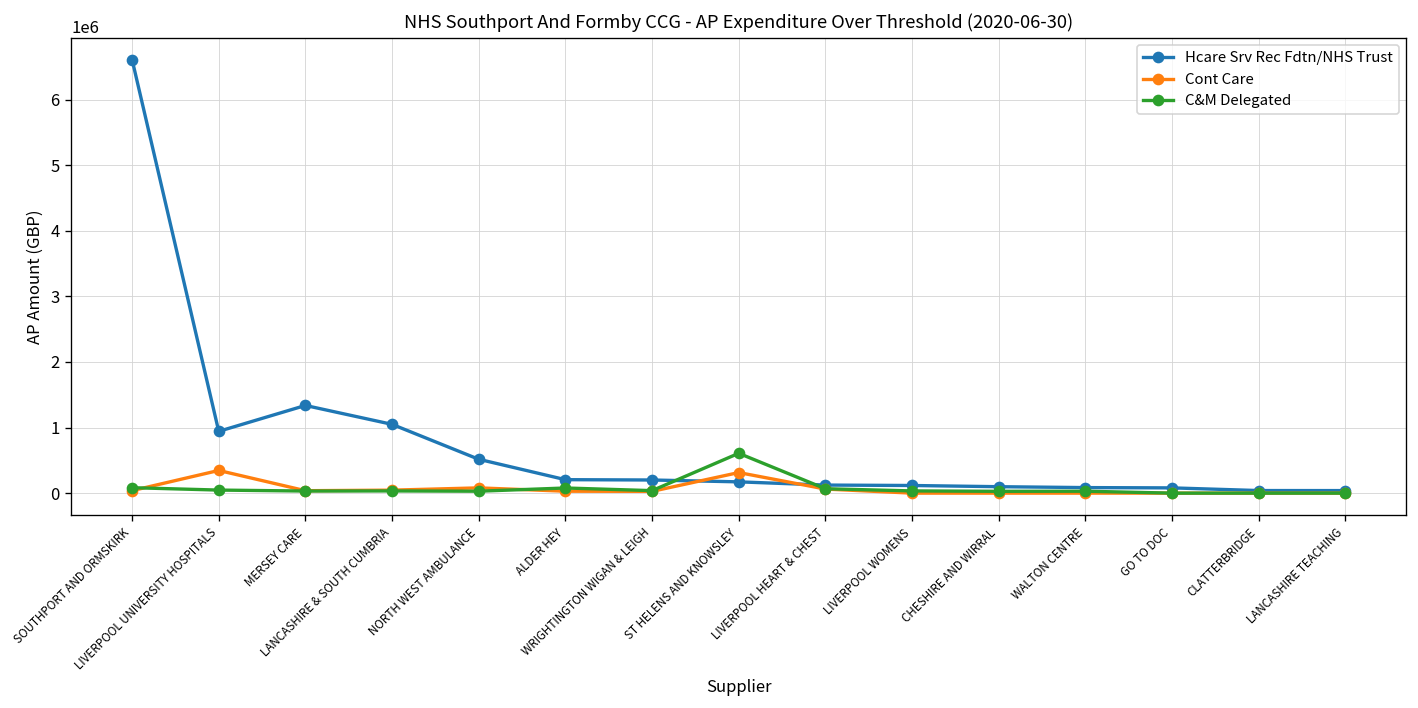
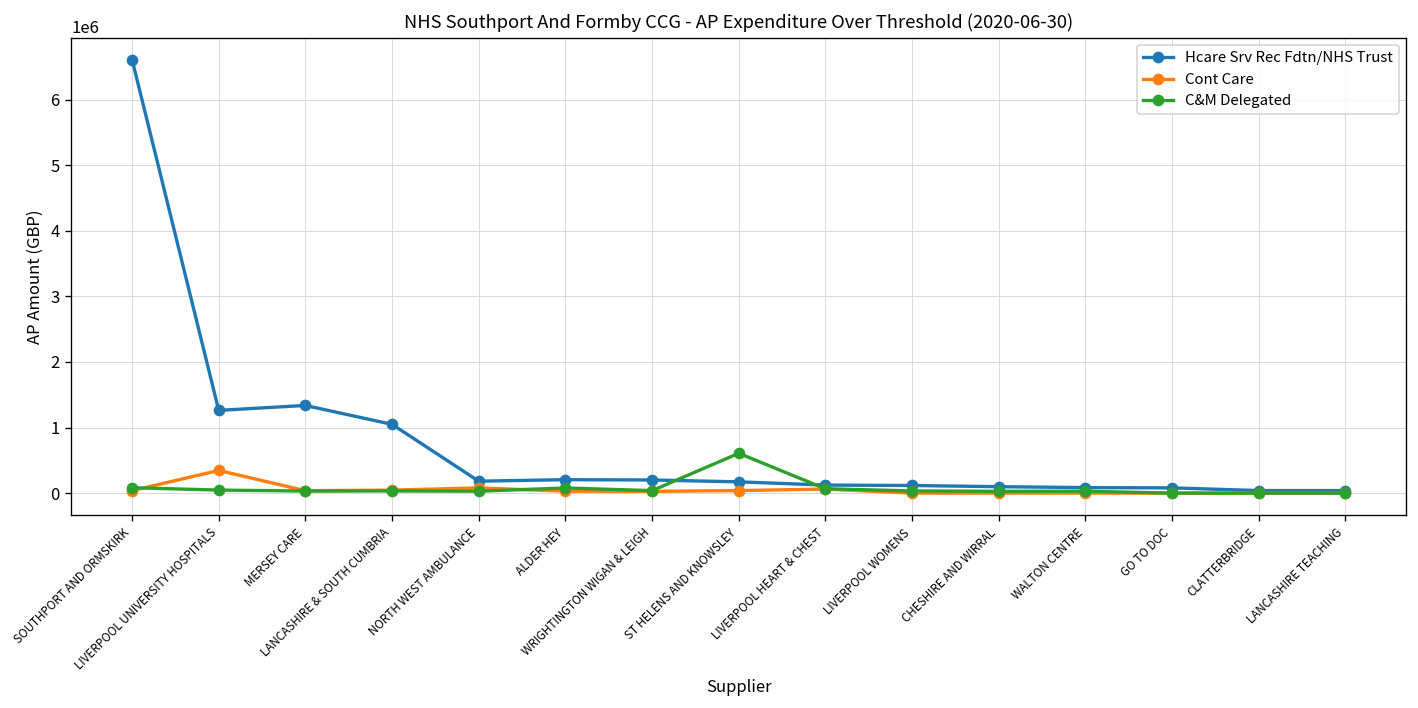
  {
    "Hcare Srv Rec Fdtn/NHS Trust": {
      "SOUTHPORT AND ORMSKIRK": 6600000,
-     "LIVERPOOL UNIVERSITY HOSPITALS": 900000,
+     "LIVERPOOL UNIVERSITY HOSPITALS": 1300000,
      "MERSEY CARE": 1300000,
      "LANCASHIRE & SOUTH CUMBRIA": 1000000,
-     "NORTH WEST AMBULANCE": 500000,
+     "NORTH WEST AMBULANCE": 200000,
      "ALDER HEY": 200000,
      "WRIGHTINGTON WIGAN & LEIGH": 200000,
      "ST HELENS AND KNOWSLEY": 200000,
      "LIVERPOOL HEART & CHEST": 100000,
      "LIVERPOOL WOMENS": 100000,
      "CHESHIRE AND WIRRAL": 100000,
      "WALTON CENTRE": 100000,
      "GO TO DOC": 100000
    },
    "Cont Care": {
      "LIVERPOOL UNIVERSITY HOSPITALS": 300000,
      "NORTH WEST AMBULANCE": 100000,
      "ALDER HEY": 0,
-     "ST HELENS AND KNOWSLEY": 300000
+     "ST HELENS AND KNOWSLEY": 0
    },
    "C&M Delegated": {
      "LIVERPOOL UNIVERSITY HOSPITALS": 0,
      "NORTH WEST AMBULANCE": 0,
      "ALDER HEY": 100000,
      "ST HELENS AND KNOWSLEY": 600000
    }
  }
